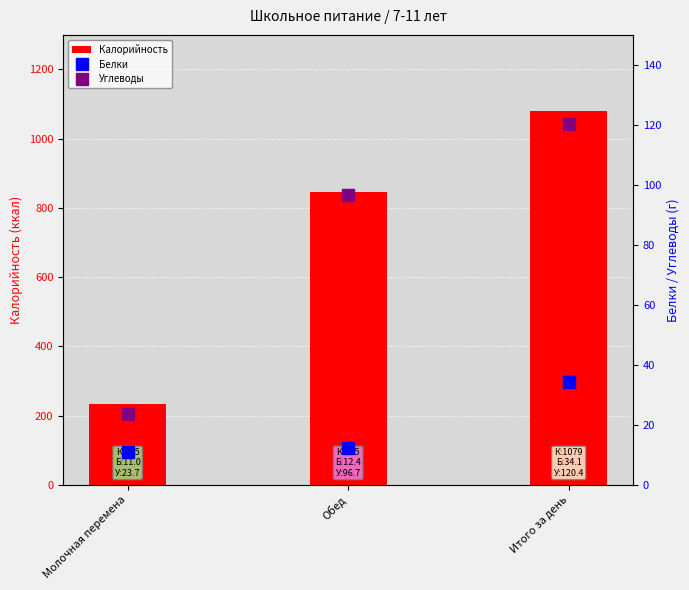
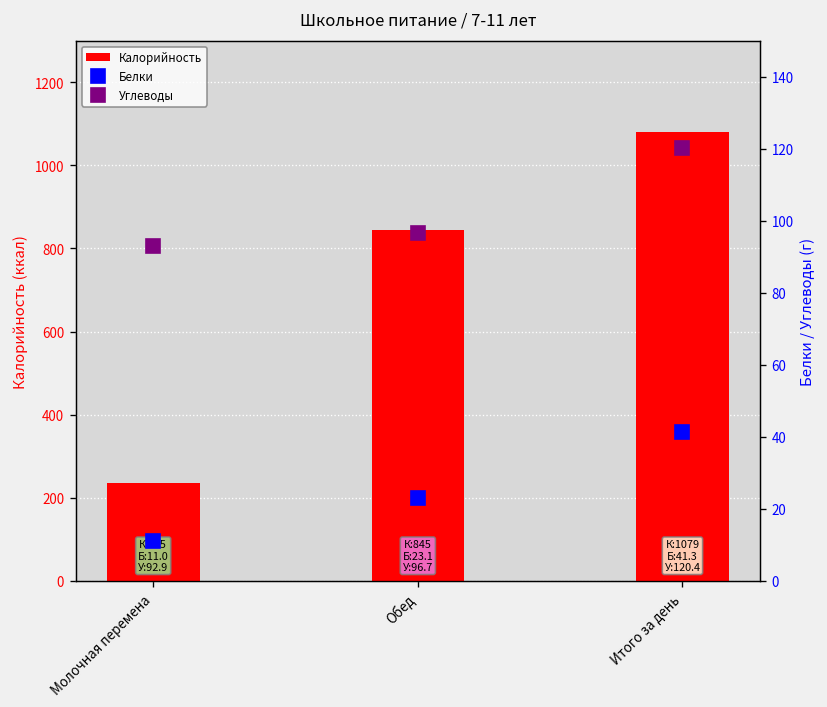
  {
    "Белки": {
-     "Обед": 12.4,
-     "Итого за день": 34.1
+     "Обед": 23.1,
+     "Итого за день": 41.3
    },
    "Углеводы": {
-     "Молочная перемена": 23.7
+     "Молочная перемена": 92.9
    }
  }
